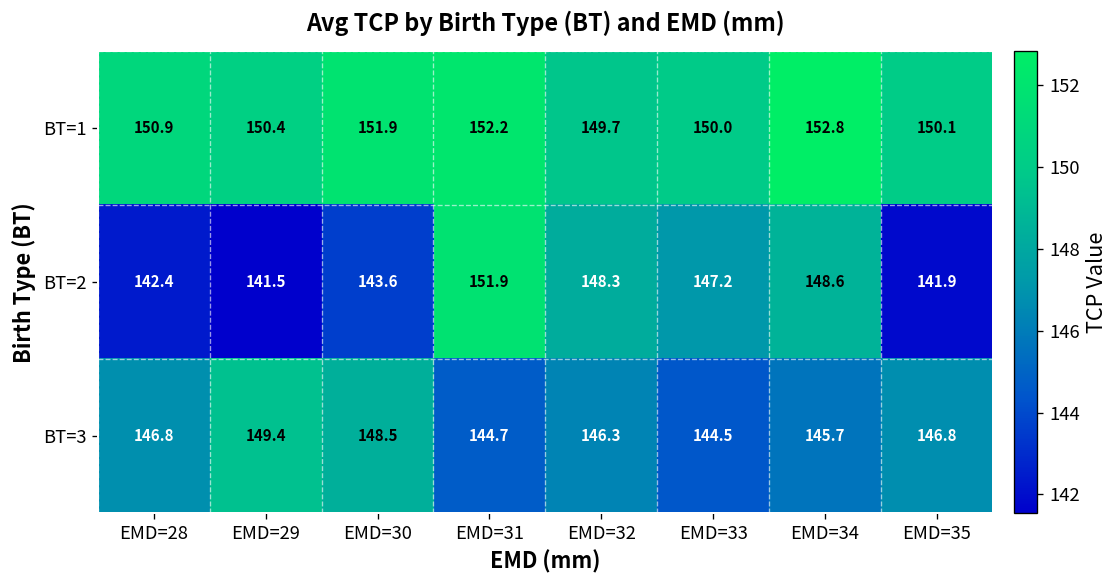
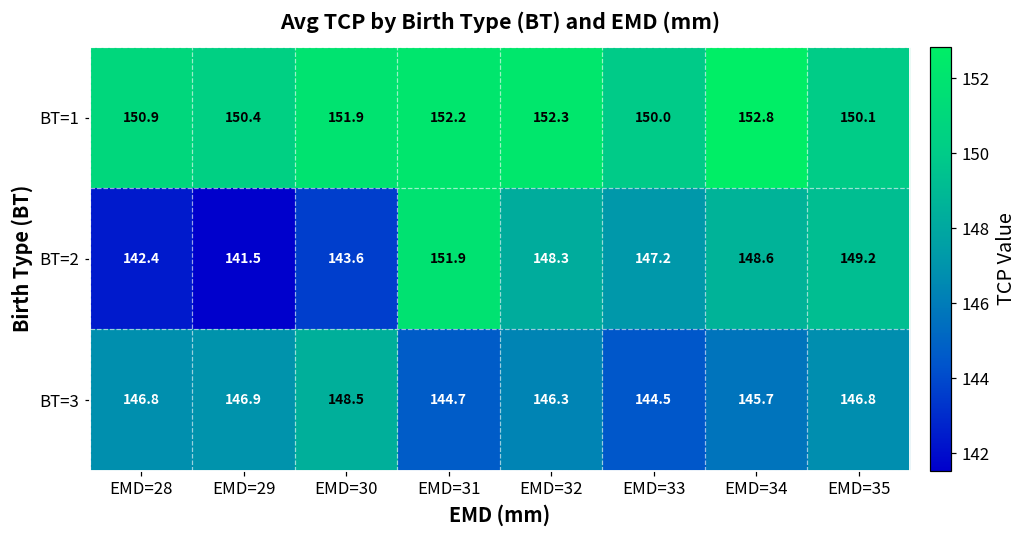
  {
    "BT=1": {
      "EMD=28": 150.9,
      "EMD=29": 150.4,
      "EMD=30": 151.9,
      "EMD=31": 152.2,
-     "EMD=32": 149.7,
+     "EMD=32": 152.3,
      "EMD=33": 150.0,
      "EMD=34": 152.8,
      "EMD=35": 150.1
    },
    "BT=2": {
      "EMD=28": 142.4,
      "EMD=29": 141.5,
      "EMD=30": 143.6,
      "EMD=31": 151.9,
      "EMD=32": 148.3,
      "EMD=33": 147.2,
      "EMD=34": 148.6,
-     "EMD=35": 141.9
+     "EMD=35": 149.2
    },
    "BT=3": {
      "EMD=28": 146.8,
-     "EMD=29": 149.4,
+     "EMD=29": 146.9,
      "EMD=30": 148.5,
      "EMD=31": 144.7,
      "EMD=32": 146.3,
      "EMD=33": 144.5,
      "EMD=34": 145.7,
      "EMD=35": 146.8
    }
  }
